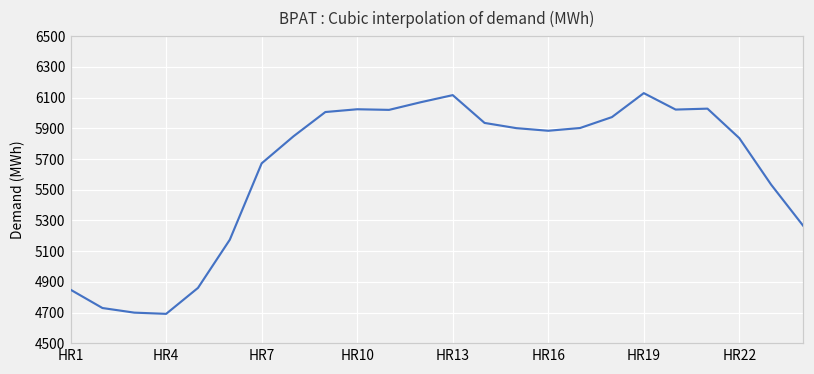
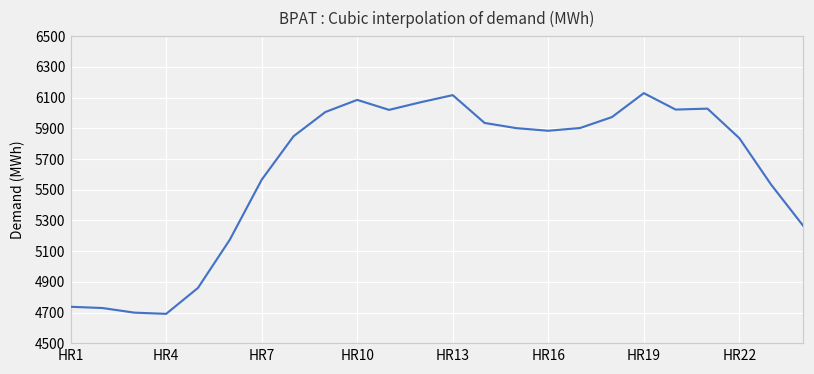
  {
-   "HR1": 4850,
+   "HR1": 4740,
    "HR4": 4690,
-   "HR7": 5670,
-   "HR10": 6020,
+   "HR7": 5570,
+   "HR10": 6090,
    "HR13": 6120,
    "HR16": 5880,
    "HR19": 6130,
    "HR22": 5840
  }
